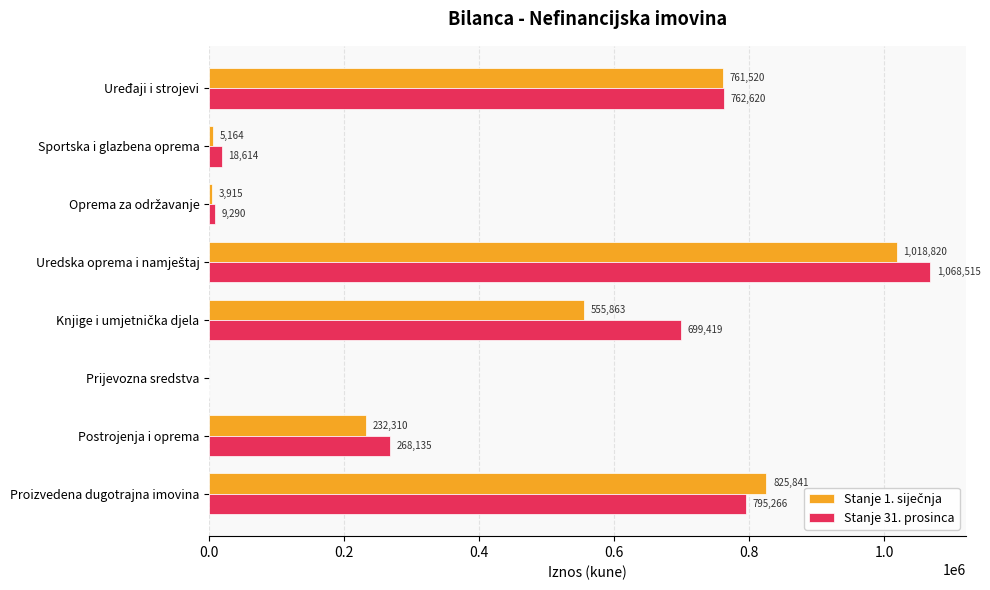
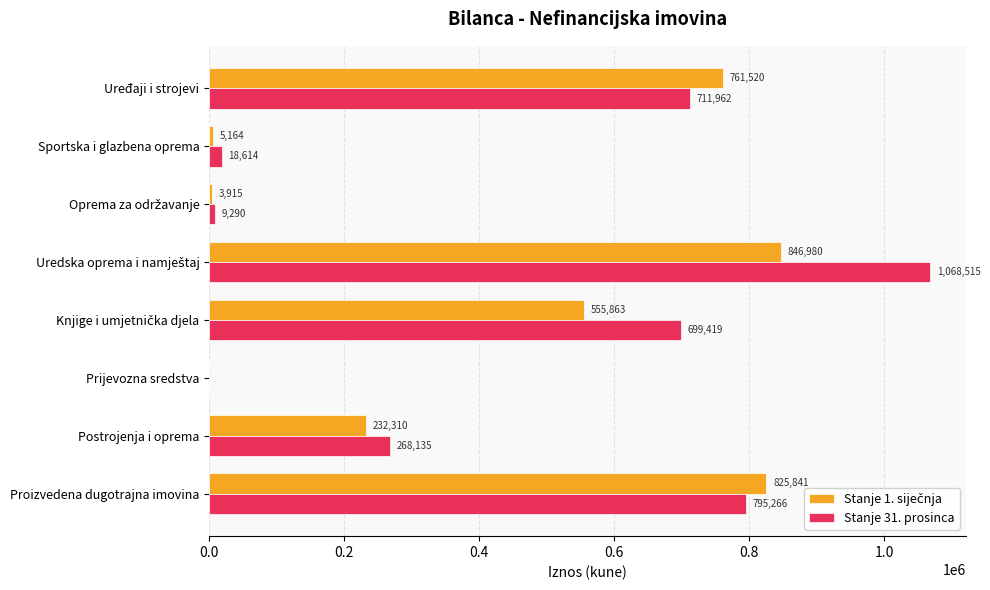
  {
    "Stanje 1. siječnja": {
      "Uređaji i strojevi": "761,520",
      "Sportska i glazbena oprema": "5,164",
      "Oprema za održavanje": "3,915",
-     "Uredska oprema i namještaj": "1,018,820",
+     "Uredska oprema i namještaj": "846,980",
      "Knjige i umjetnička djela": "555,863",
      "Postrojenja i oprema": "232,310"
    },
    "Stanje 31. prosinca": {
-     "Uređaji i strojevi": "762,620",
+     "Uređaji i strojevi": "711,962",
      "Sportska i glazbena oprema": "18,614",
      "Oprema za održavanje": "9,290",
      "Uredska oprema i namještaj": "1,068,515",
      "Knjige i umjetnička djela": "699,419",
      "Postrojenja i oprema": "268,135",
      "Proizvedena dugotrajna imovina": "795,266"
    }
  }
